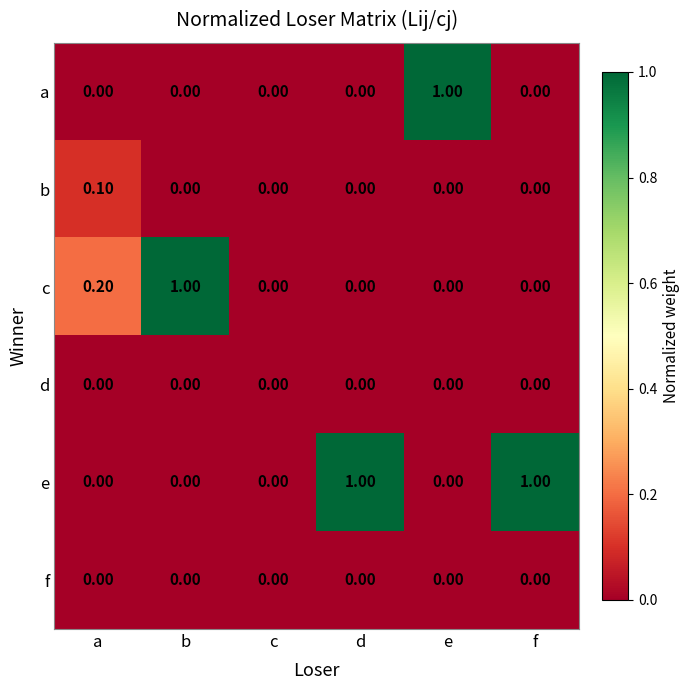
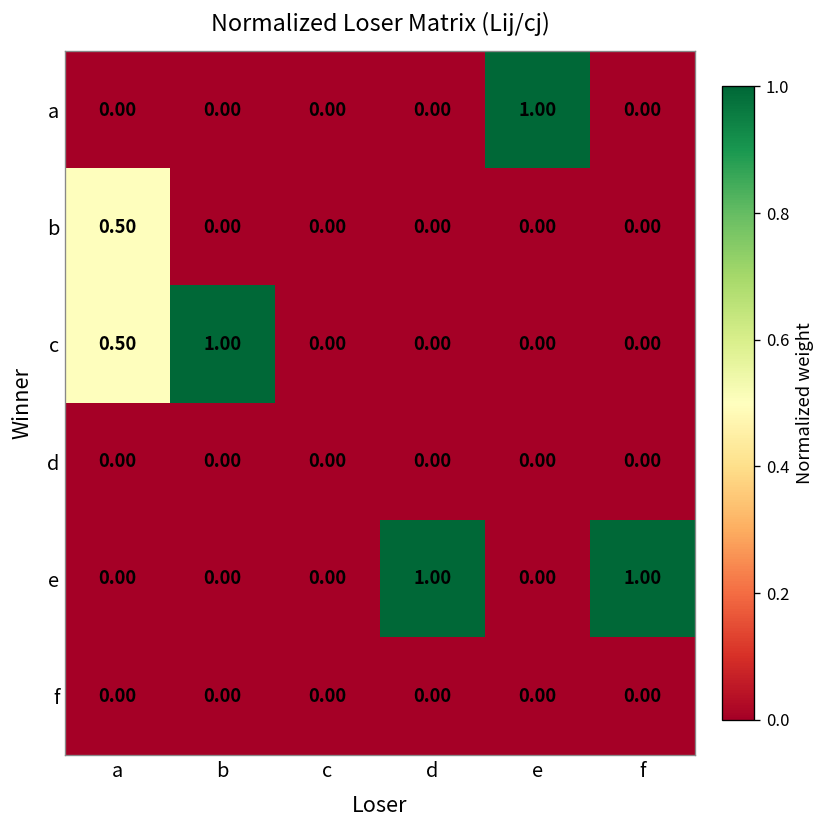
  {
    "a": {
      "a": 0.00,
      "b": 0.00,
      "c": 0.00,
      "d": 0.00,
      "e": 1.00,
      "f": 0.00
    },
    "b": {
-     "a": 0.10,
+     "a": 0.50,
      "b": 0.00,
      "c": 0.00,
      "d": 0.00,
      "e": 0.00,
      "f": 0.00
    },
    "c": {
-     "a": 0.20,
+     "a": 0.50,
      "b": 1.00,
      "c": 0.00,
      "d": 0.00,
      "e": 0.00,
      "f": 0.00
    },
    "d": {
      "a": 0.00,
      "b": 0.00,
      "c": 0.00,
      "d": 0.00,
      "e": 0.00,
      "f": 0.00
    },
    "e": {
      "a": 0.00,
      "b": 0.00,
      "c": 0.00,
      "d": 1.00,
      "e": 0.00,
      "f": 1.00
    },
    "f": {
      "a": 0.00,
      "b": 0.00,
      "c": 0.00,
      "d": 0.00,
      "e": 0.00,
      "f": 0.00
    }
  }
